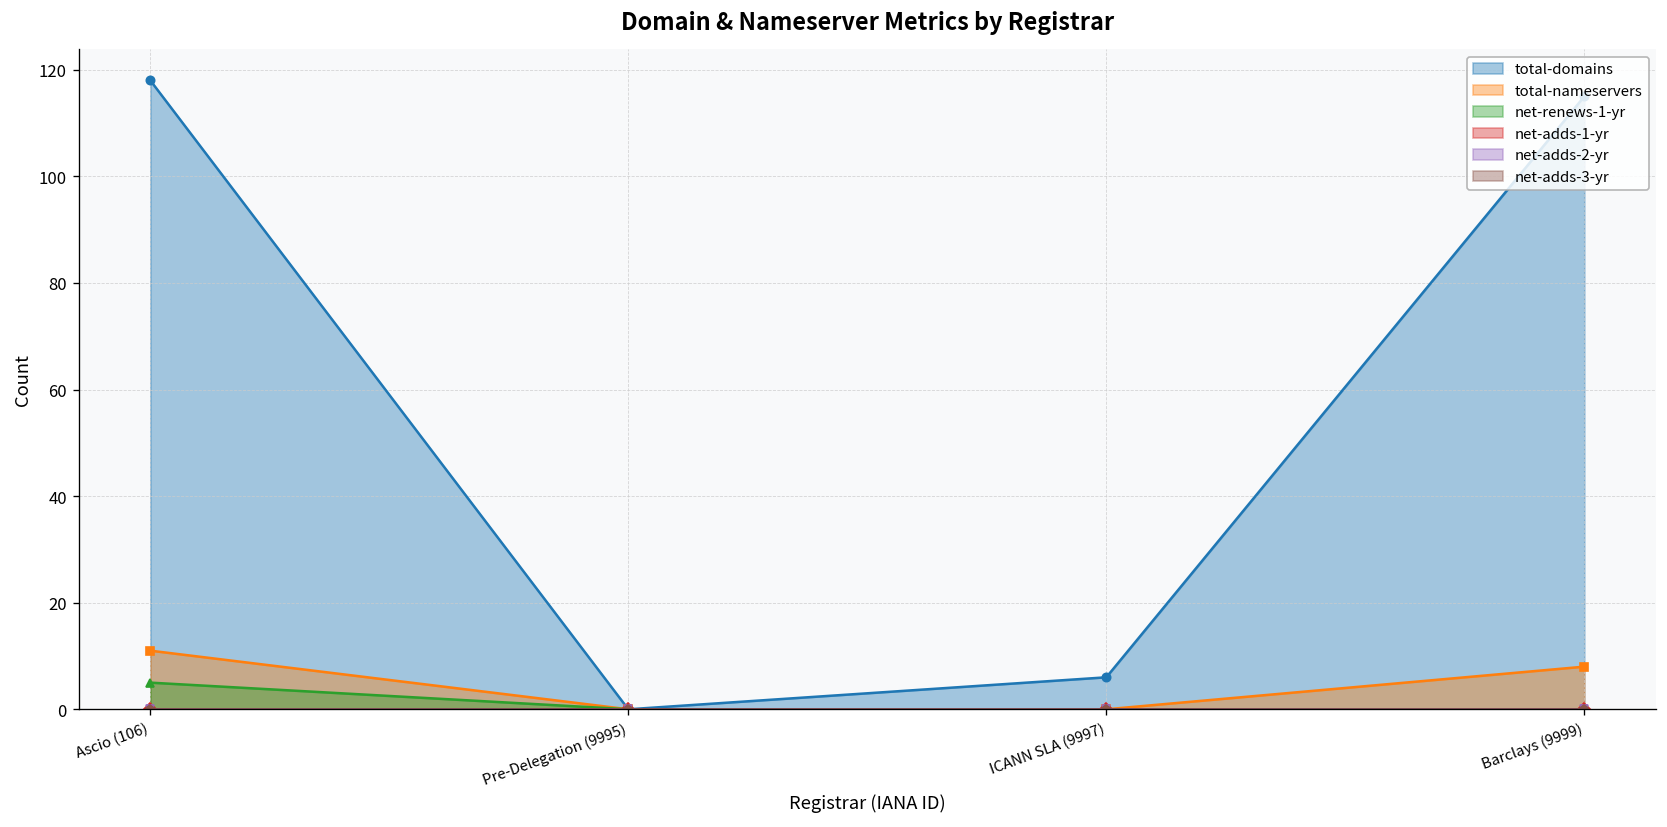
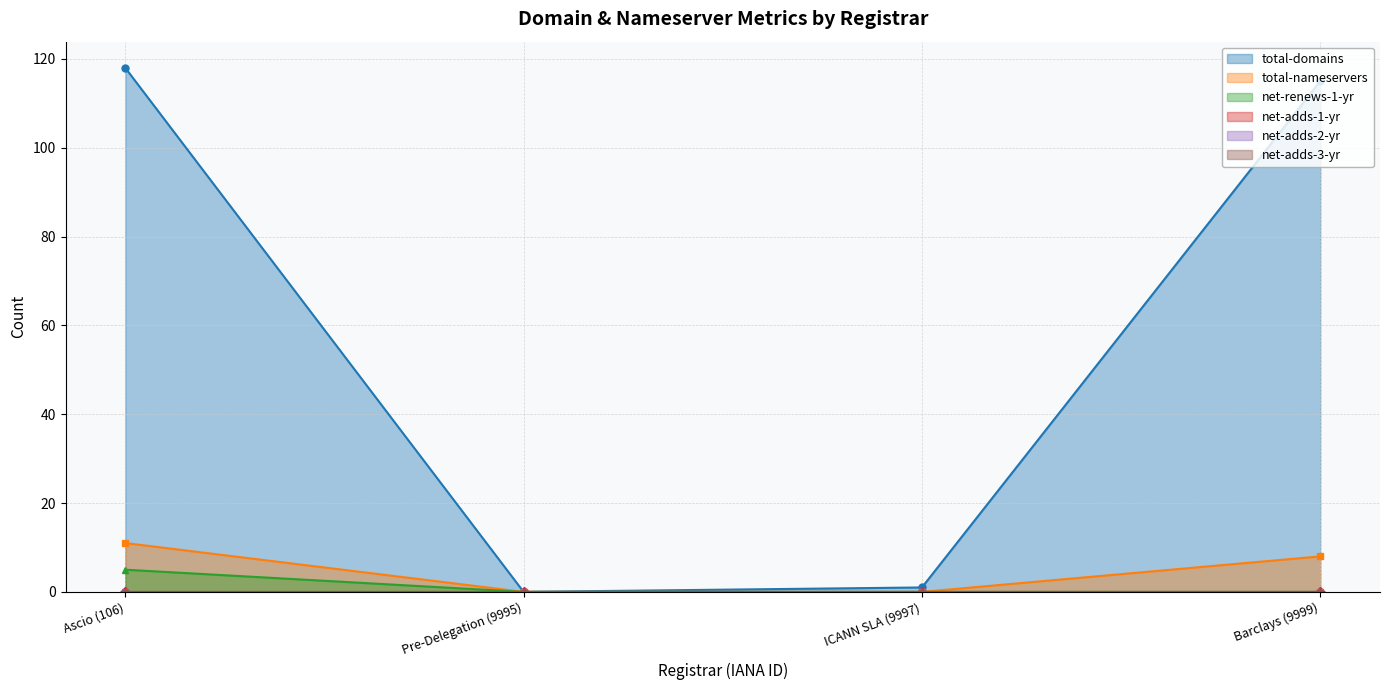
  {
    "total-domains": {
      "Ascio (106)": 118,
-     "ICANN SLA (9997)": 6
+     "ICANN SLA (9997)": 1
    },
    "total-nameservers": {
      "Ascio (106)": 11,
      "Barclays (9999)": 8
    },
    "net-renews-1-yr": {
      "Ascio (106)": 5
    },
    "net-adds-3-yr": {
      "Ascio (106)": 0
    }
  }
